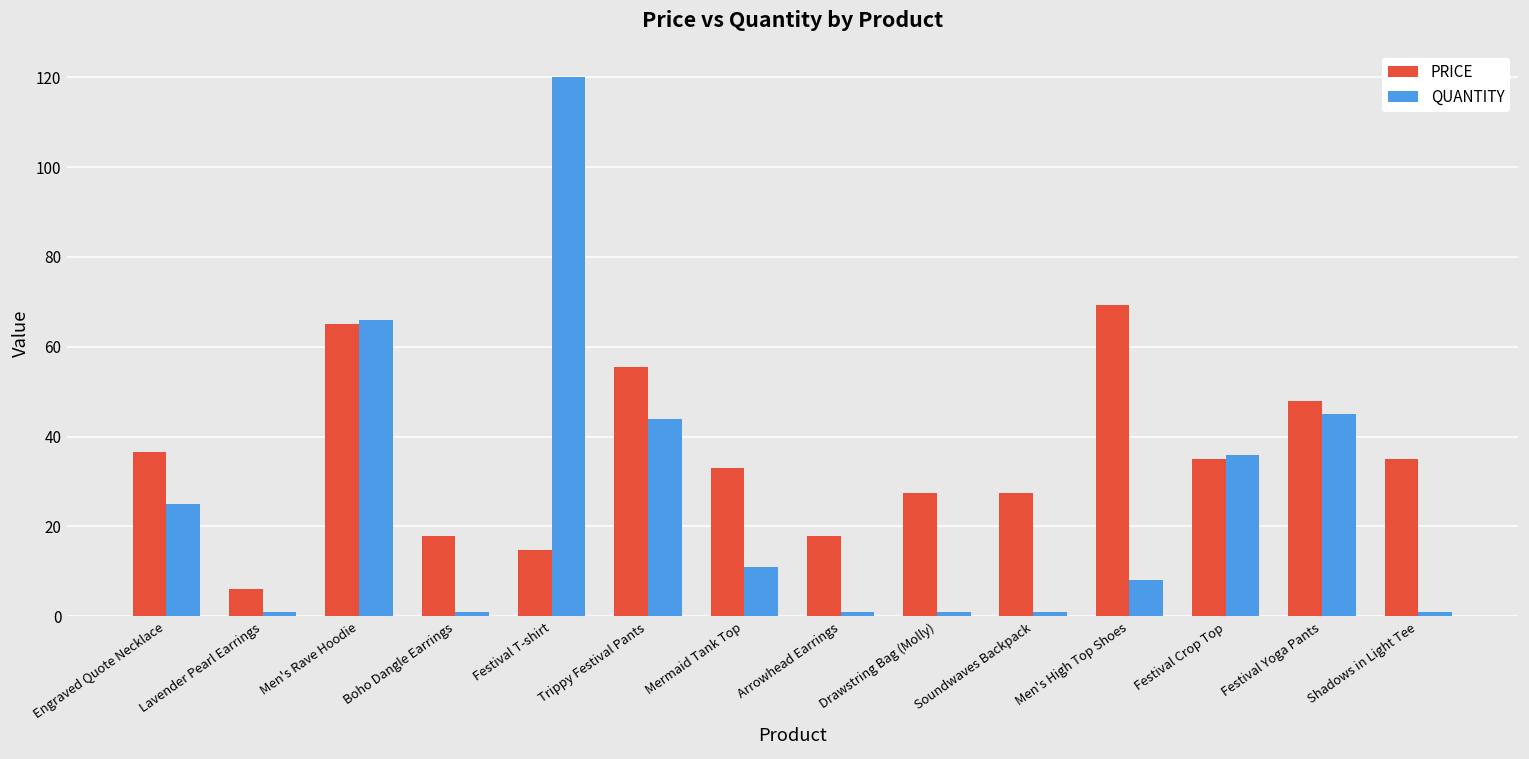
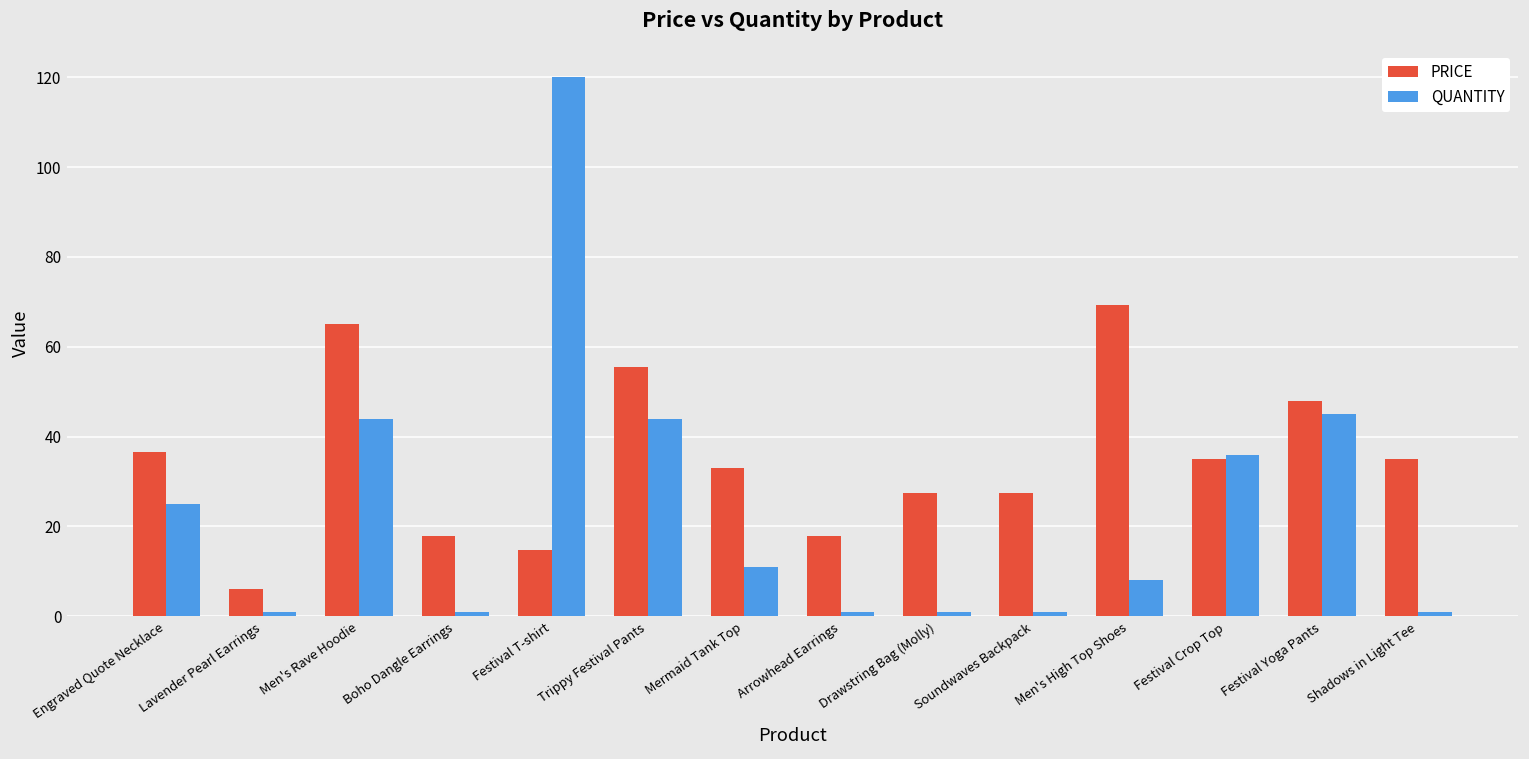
  {
    "PRICE": {
      "Engraved Quote Necklace": 37,
      "Lavender Pearl Earrings": 6,
      "Men's Rave Hoodie": 65,
      "Boho Dangle Earrings": 18,
      "Festival T-shirt": 15,
      "Trippy Festival Pants": 56,
      "Mermaid Tank Top": 33,
      "Arrowhead Earrings": 18,
      "Drawstring Bag (Molly)": 28,
      "Soundwaves Backpack": 28,
      "Men's High Top Shoes": 69,
      "Festival Crop Top": 35,
      "Festival Yoga Pants": 48,
      "Shadows in Light Tee": 35
    },
    "QUANTITY": {
      "Engraved Quote Necklace": 25,
      "Lavender Pearl Earrings": 1,
-     "Men's Rave Hoodie": 66,
+     "Men's Rave Hoodie": 44,
      "Boho Dangle Earrings": 1,
      "Festival T-shirt": 120,
      "Trippy Festival Pants": 44,
      "Mermaid Tank Top": 11,
      "Arrowhead Earrings": 1,
      "Drawstring Bag (Molly)": 1,
      "Soundwaves Backpack": 1,
      "Men's High Top Shoes": 8,
      "Festival Crop Top": 36,
      "Festival Yoga Pants": 45,
      "Shadows in Light Tee": 1
    }
  }
